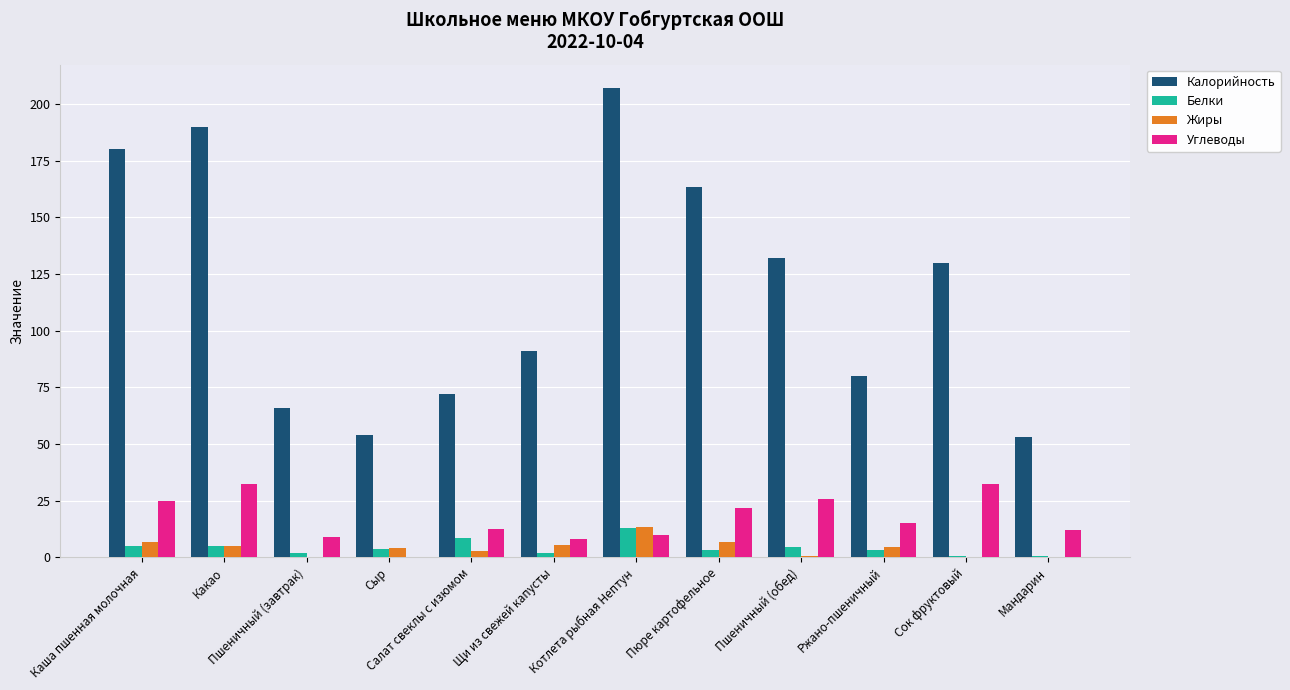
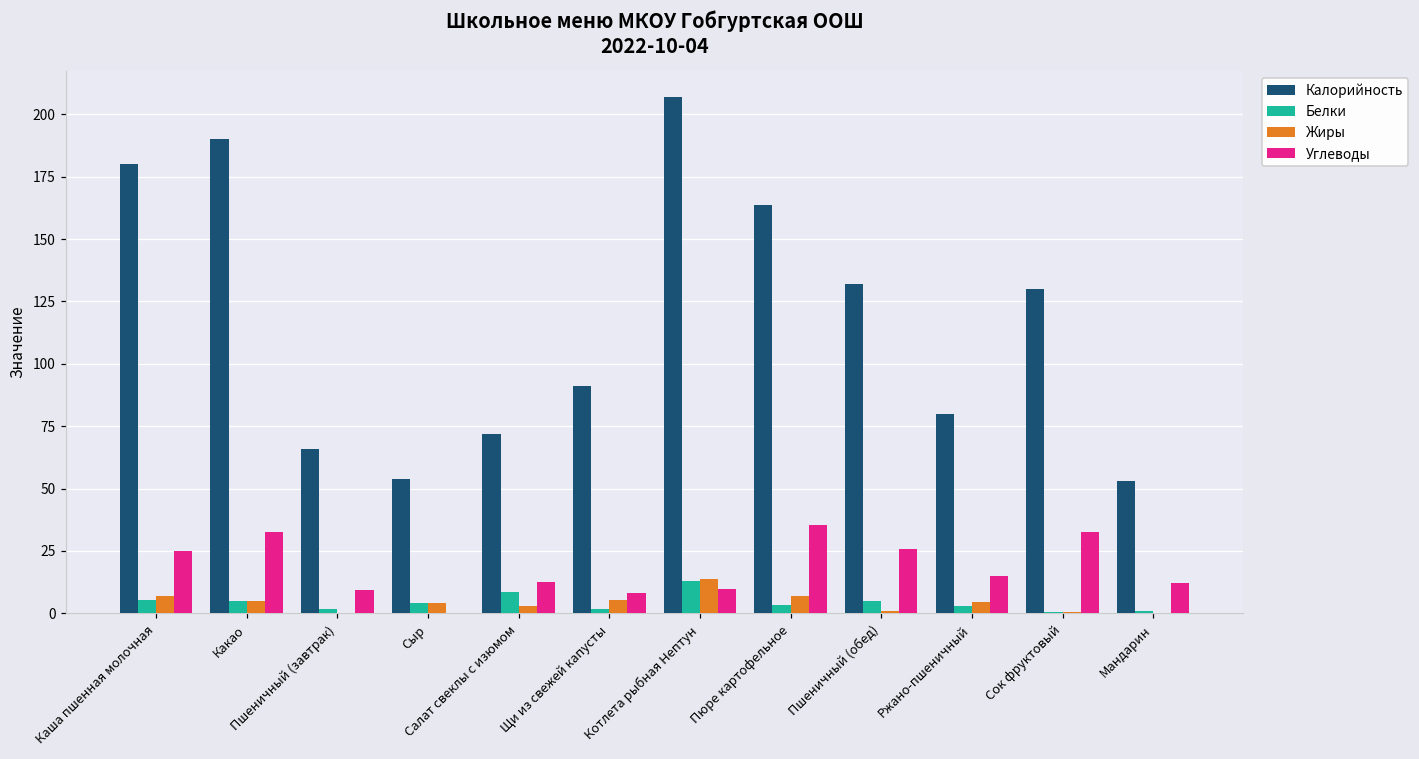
  {
    "Калорийность": {
      "Каша пшенная молочная": 180,
      "Какао": 190,
      "Пшеничный (завтрак)": 66,
      "Сыр": 54,
      "Салат свеклы с изюмом": 72,
      "Щи из свежей капусты": 91,
      "Котлета рыбная Нептун": 207,
      "Пюре картофельное": 164,
      "Пшеничный (обед)": 132,
      "Ржано-пшеничный": 80,
      "Сок фруктовый": 130,
      "Мандарин": 53
    },
    "Белки": {
      "Каша пшенная молочная": 5,
      "Какао": 5,
      "Пшеничный (завтрак)": 2,
      "Сыр": 4,
      "Салат свеклы с изюмом": 8,
      "Щи из свежей капусты": 2,
      "Котлета рыбная Нептун": 13,
      "Пюре картофельное": 3,
      "Пшеничный (обед)": 5,
      "Ржано-пшеничный": 3
    },
    "Жиры": {
      "Каша пшенная молочная": 7,
      "Какао": 5,
      "Сыр": 4,
      "Салат свеклы с изюмом": 3,
      "Щи из свежей капусты": 5,
      "Котлета рыбная Нептун": 14,
      "Пюре картофельное": 7,
      "Ржано-пшеничный": 5
    },
    "Углеводы": {
      "Каша пшенная молочная": 25,
      "Какао": 33,
      "Пшеничный (завтрак)": 9,
      "Сыр": 0,
      "Салат свеклы с изюмом": 12,
      "Щи из свежей капусты": 8,
      "Котлета рыбная Нептун": 10,
-     "Пюре картофельное": 22,
+     "Пюре картофельное": 36,
      "Пшеничный (обед)": 26,
      "Ржано-пшеничный": 15,
      "Сок фруктовый": 33,
      "Мандарин": 12
    }
  }
